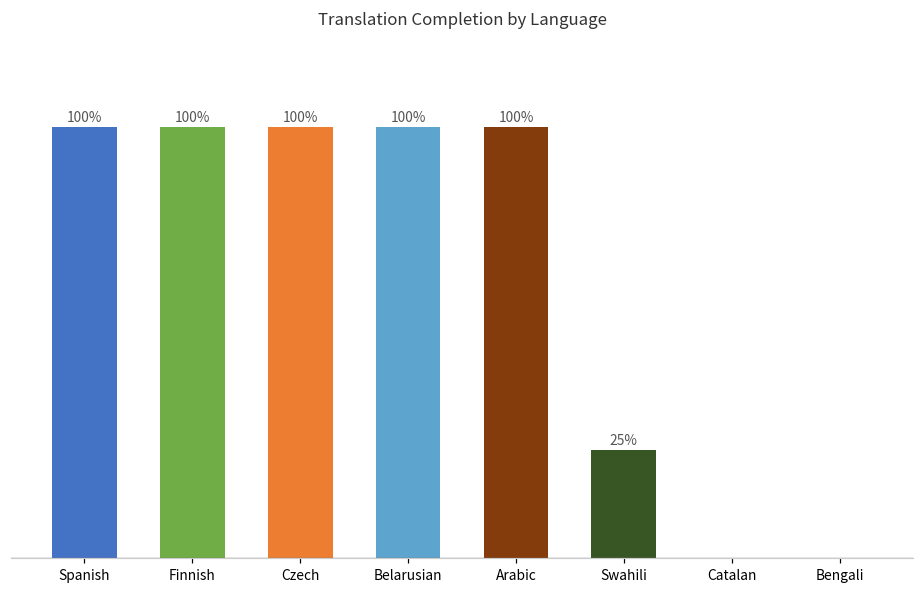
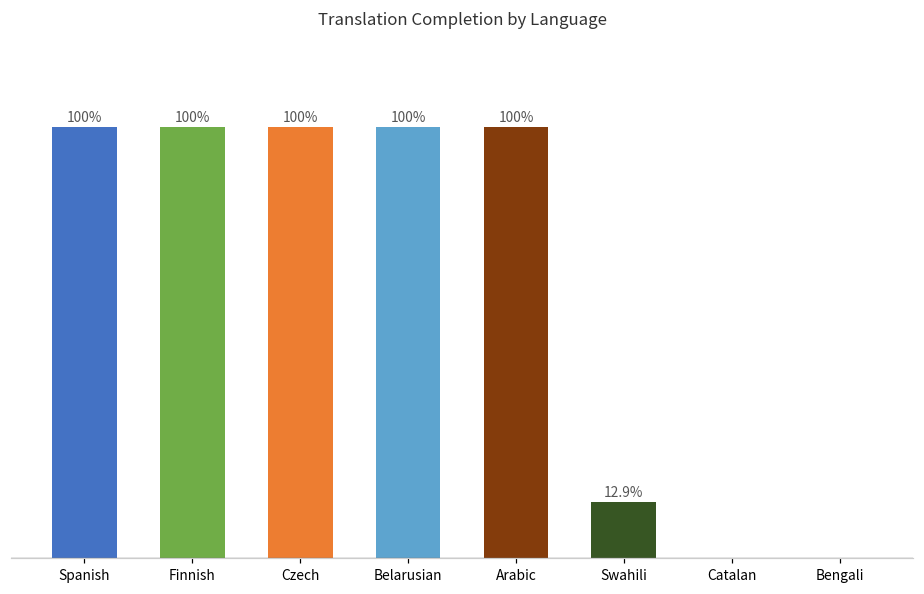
  {
    "Spanish": "100%",
    "Finnish": "100%",
    "Czech": "100%",
    "Belarusian": "100%",
    "Arabic": "100%",
-   "Swahili": "25%"
+   "Swahili": "12.9%"
  }
